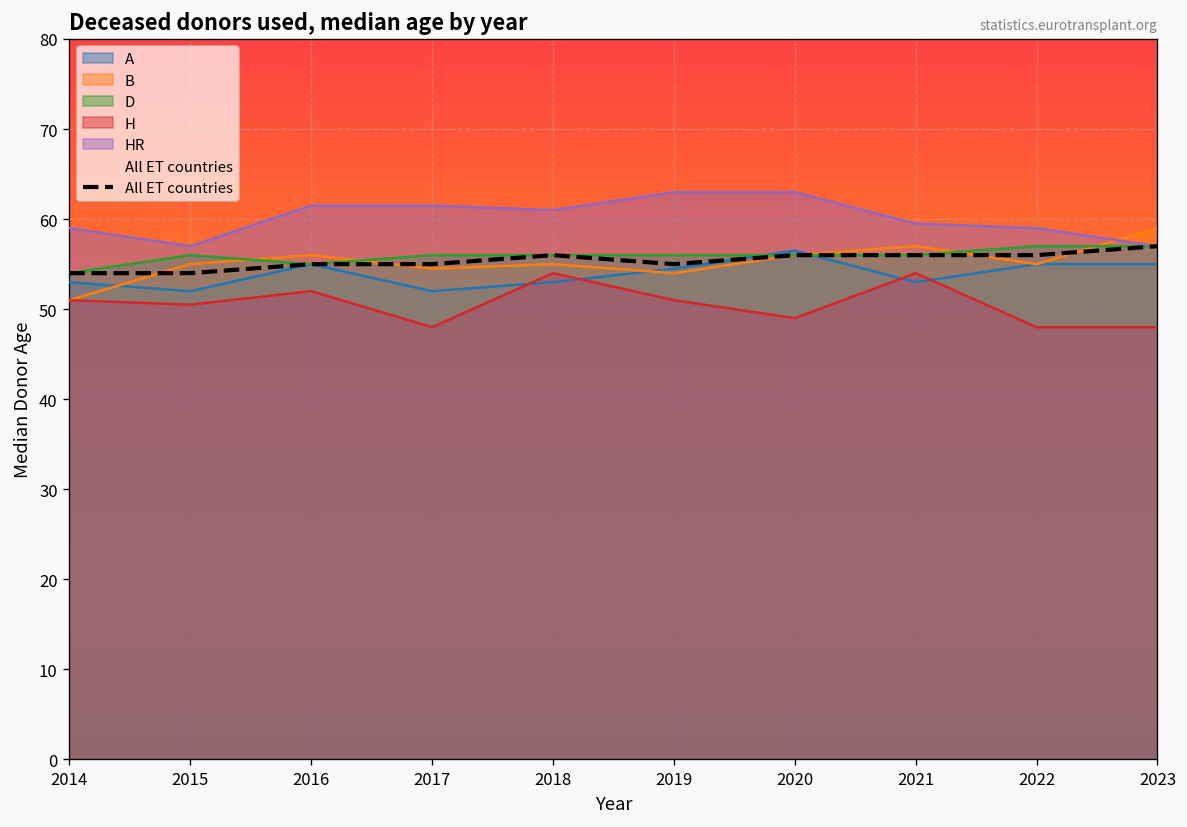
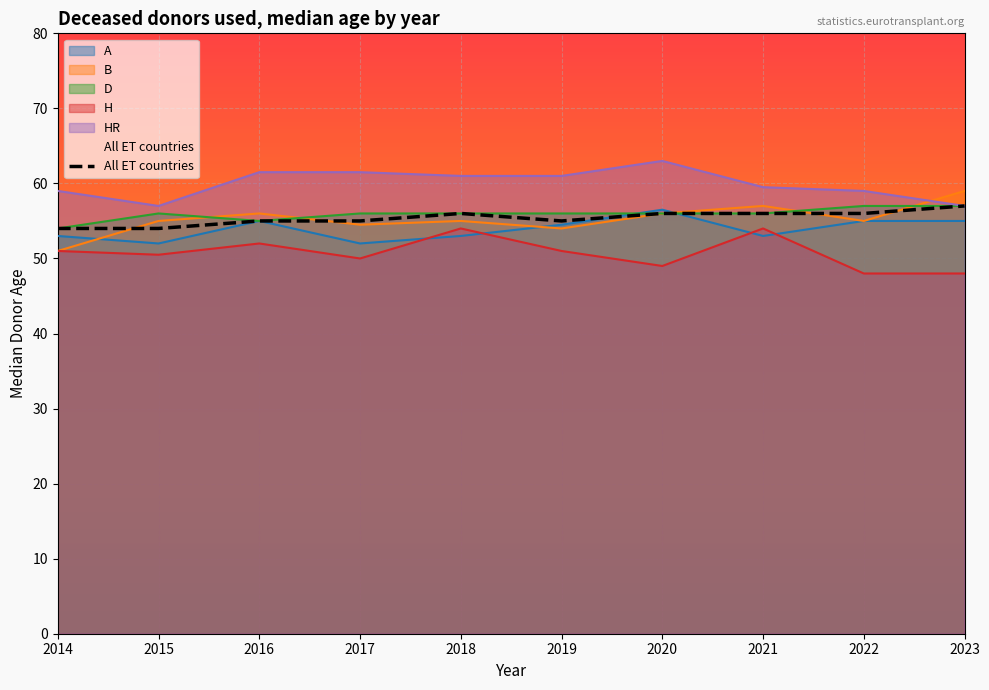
  {
    "B": {
      "2015": 55,
      "2016": 56,
      "2017": 55,
      "2018": 55,
      "2019": 54,
      "2021": 57,
      "2023": 59
    },
    "D": {
      "2015": 56,
      "2017": 56,
      "2019": 56,
      "2022": 57
    },
    "H": {
      "2015": 51,
      "2016": 52,
-     "2017": 48,
+     "2017": 50,
      "2018": 54,
      "2019": 51,
      "2020": 49,
      "2021": 54,
      "2022": 48,
      "2023": 48
    },
    "HR": {
      "2014": 59,
      "2015": 57,
      "2016": 62,
      "2017": 62,
      "2018": 61,
-     "2019": 63,
+     "2019": 61,
      "2020": 63,
      "2021": 60,
      "2022": 59
    }
  }
